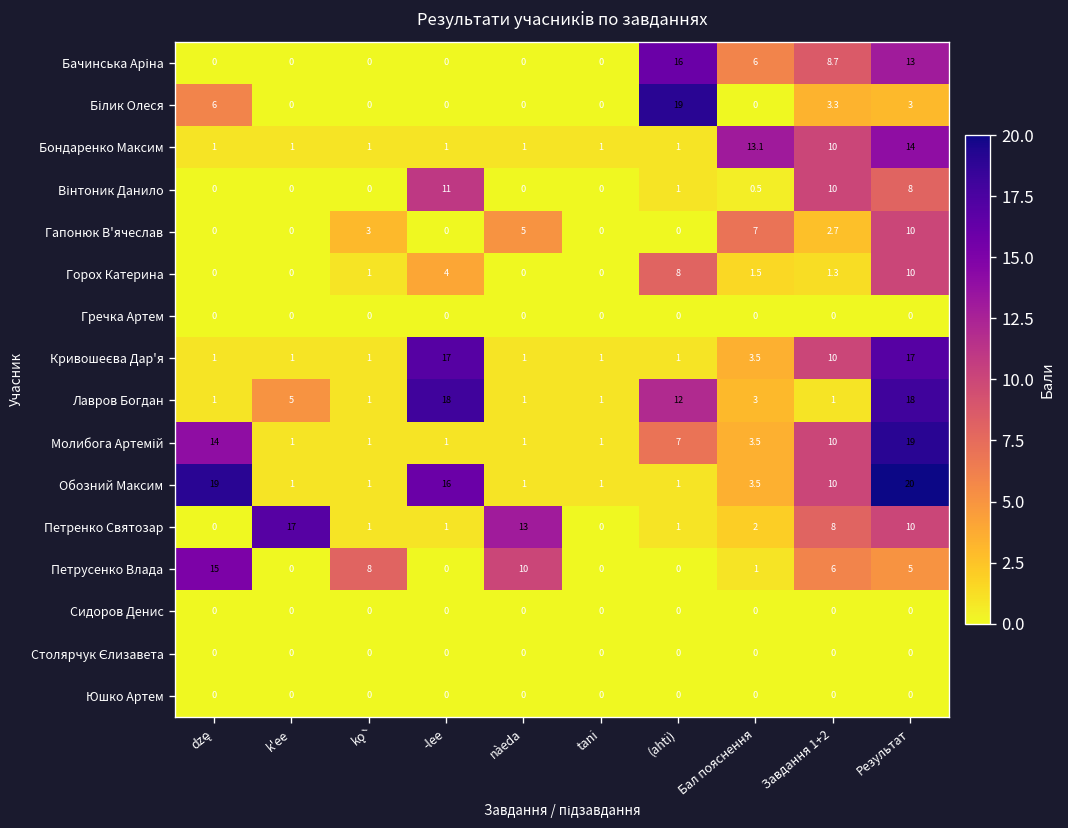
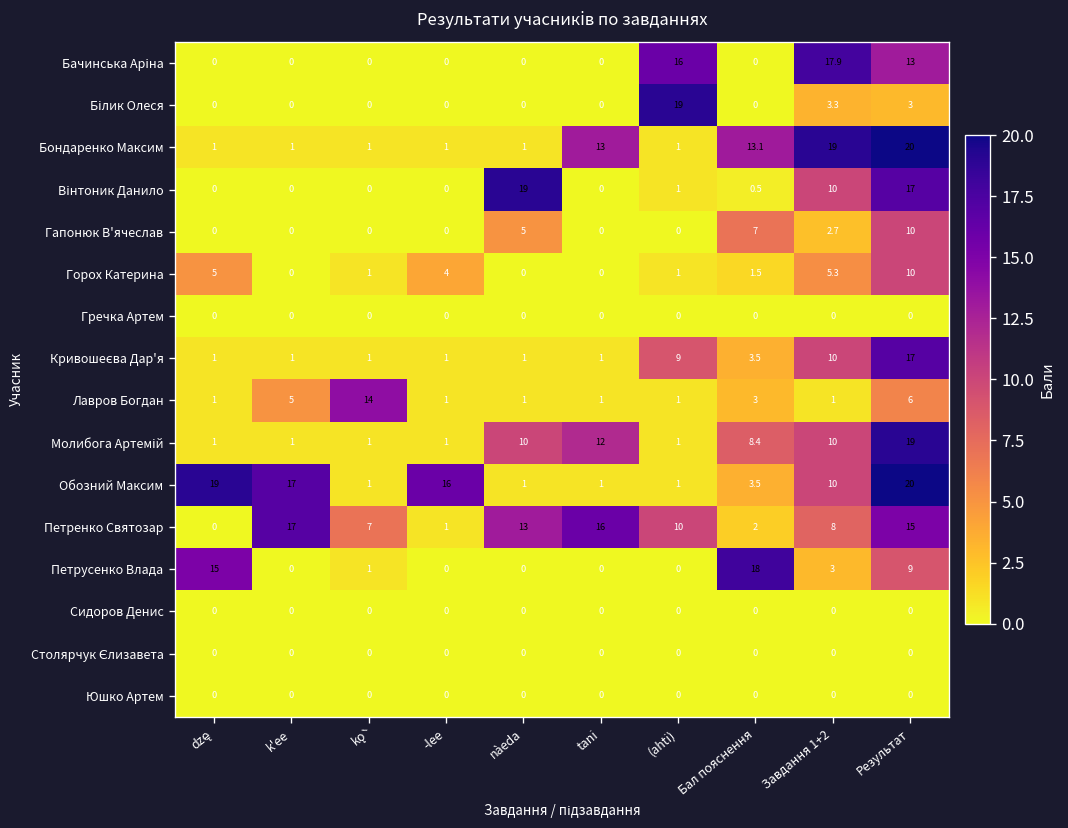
  {
    "Бачинська Аріна": {
      "dzę": 0,
      "k'ee": 0,
      "kǫ̀": 0,
      "-lee": 0,
      "nàeda": 0,
      "tani": 0,
      "(ahti)": 16,
-     "Бал пояснення": 6,
-     "Завдання 1+2": 8.7,
+     "Бал пояснення": 0,
+     "Завдання 1+2": 17.9,
      "Результат": 13
    },
    "Білик Олеся": {
-     "dzę": 6,
+     "dzę": 0,
      "k'ee": 0,
      "kǫ̀": 0,
      "-lee": 0,
      "nàeda": 0,
      "tani": 0,
      "(ahti)": 19,
      "Бал пояснення": 0,
      "Завдання 1+2": 3.3,
      "Результат": 3
    },
    "Бондаренко Максим": {
      "dzę": 1,
      "k'ee": 1,
      "kǫ̀": 1,
      "-lee": 1,
      "nàeda": 1,
-     "tani": 1,
+     "tani": 13,
      "(ahti)": 1,
      "Бал пояснення": 13.1,
-     "Завдання 1+2": 10,
-     "Результат": 14
+     "Завдання 1+2": 19,
+     "Результат": 20
    },
    "Вінтоник Данило": {
      "dzę": 0,
      "k'ee": 0,
      "kǫ̀": 0,
-     "-lee": 11,
-     "nàeda": 0,
+     "-lee": 0,
+     "nàeda": 19,
      "tani": 0,
      "(ahti)": 1,
      "Бал пояснення": 0.5,
      "Завдання 1+2": 10,
-     "Результат": 8
+     "Результат": 17
    },
    "Гапонюк В'ячеслав": {
      "dzę": 0,
      "k'ee": 0,
-     "kǫ̀": 3,
+     "kǫ̀": 0,
      "-lee": 0,
      "nàeda": 5,
      "tani": 0,
      "(ahti)": 0,
      "Бал пояснення": 7,
      "Завдання 1+2": 2.7,
      "Результат": 10
    },
    "Горох Катерина": {
-     "dzę": 0,
+     "dzę": 5,
      "k'ee": 0,
      "kǫ̀": 1,
      "-lee": 4,
      "nàeda": 0,
      "tani": 0,
-     "(ahti)": 8,
+     "(ahti)": 1,
      "Бал пояснення": 1.5,
-     "Завдання 1+2": 1.3,
+     "Завдання 1+2": 5.3,
      "Результат": 10
    },
    "Гречка Артем": {
      "dzę": 0,
      "k'ee": 0,
      "kǫ̀": 0,
      "-lee": 0,
      "nàeda": 0,
      "tani": 0,
      "(ahti)": 0,
      "Бал пояснення": 0,
      "Завдання 1+2": 0,
      "Результат": 0
    },
    "Кривошеєва Дар'я": {
      "dzę": 1,
      "k'ee": 1,
      "kǫ̀": 1,
-     "-lee": 17,
+     "-lee": 1,
      "nàeda": 1,
      "tani": 1,
-     "(ahti)": 1,
+     "(ahti)": 9,
      "Бал пояснення": 3.5,
      "Завдання 1+2": 10,
      "Результат": 17
    },
    "Лавров Богдан": {
      "dzę": 1,
      "k'ee": 5,
-     "kǫ̀": 1,
-     "-lee": 18,
+     "kǫ̀": 14,
+     "-lee": 1,
      "nàeda": 1,
      "tani": 1,
-     "(ahti)": 12,
+     "(ahti)": 1,
      "Бал пояснення": 3,
      "Завдання 1+2": 1,
-     "Результат": 18
+     "Результат": 6
    },
    "Молибога Артемій": {
-     "dzę": 14,
+     "dzę": 1,
      "k'ee": 1,
      "kǫ̀": 1,
      "-lee": 1,
-     "nàeda": 1,
-     "tani": 1,
-     "(ahti)": 7,
-     "Бал пояснення": 3.5,
+     "nàeda": 10,
+     "tani": 12,
+     "(ahti)": 1,
+     "Бал пояснення": 8.4,
      "Завдання 1+2": 10,
      "Результат": 19
    },
    "Обозний Максим": {
      "dzę": 19,
-     "k'ee": 1,
+     "k'ee": 17,
      "kǫ̀": 1,
      "-lee": 16,
      "nàeda": 1,
      "tani": 1,
      "(ahti)": 1,
      "Бал пояснення": 3.5,
      "Завдання 1+2": 10,
      "Результат": 20
    },
    "Петренко Святозар": {
      "dzę": 0,
      "k'ee": 17,
-     "kǫ̀": 1,
+     "kǫ̀": 7,
      "-lee": 1,
      "nàeda": 13,
-     "tani": 0,
-     "(ahti)": 1,
+     "tani": 16,
+     "(ahti)": 10,
      "Бал пояснення": 2,
      "Завдання 1+2": 8,
-     "Результат": 10
+     "Результат": 15
    },
    "Петрусенко Влада": {
      "dzę": 15,
      "k'ee": 0,
-     "kǫ̀": 8,
+     "kǫ̀": 1,
      "-lee": 0,
-     "nàeda": 10,
+     "nàeda": 0,
      "tani": 0,
      "(ahti)": 0,
-     "Бал пояснення": 1,
-     "Завдання 1+2": 6,
-     "Результат": 5
+     "Бал пояснення": 18,
+     "Завдання 1+2": 3,
+     "Результат": 9
    },
    "Сидоров Денис": {
      "dzę": 0,
      "k'ee": 0,
      "kǫ̀": 0,
      "-lee": 0,
      "nàeda": 0,
      "tani": 0,
      "(ahti)": 0,
      "Бал пояснення": 0,
      "Завдання 1+2": 0,
      "Результат": 0
    },
    "Столярчук Єлизавета": {
      "dzę": 0,
      "k'ee": 0,
      "kǫ̀": 0,
      "-lee": 0,
      "nàeda": 0,
      "tani": 0,
      "(ahti)": 0,
      "Бал пояснення": 0,
      "Завдання 1+2": 0,
      "Результат": 0
    },
    "Юшко Артем": {
      "dzę": 0,
      "k'ee": 0,
      "kǫ̀": 0,
      "-lee": 0,
      "nàeda": 0,
      "tani": 0,
      "(ahti)": 0,
      "Бал пояснення": 0,
      "Завдання 1+2": 0,
      "Результат": 0
    }
  }
